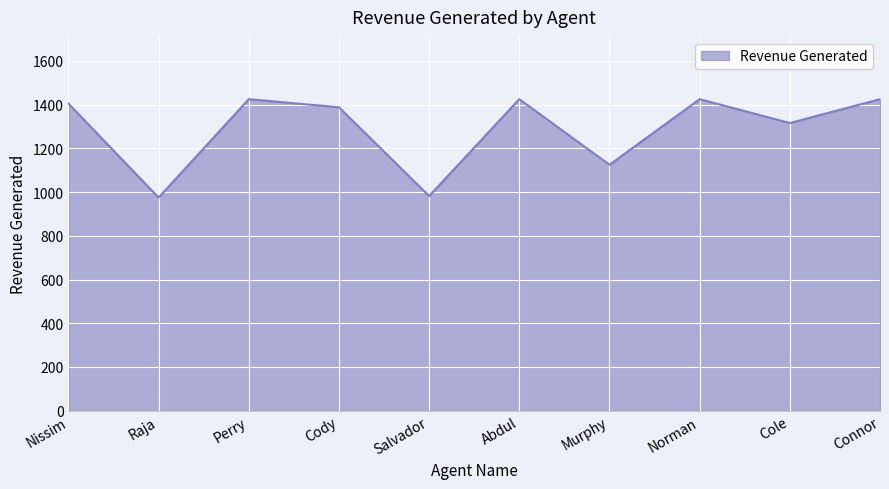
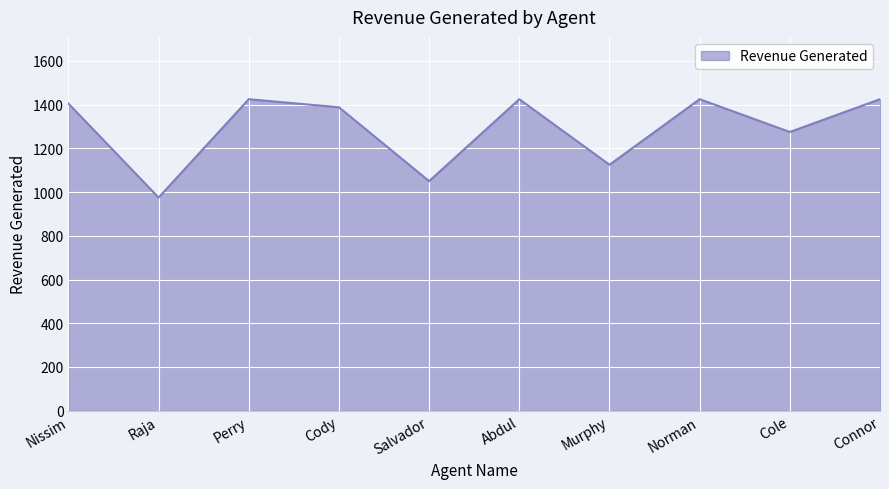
  {
    "Nissim": 1410,
    "Raja": 980,
    "Perry": 1430,
    "Cody": 1390,
-   "Salvador": 980,
+   "Salvador": 1050,
    "Abdul": 1430,
    "Murphy": 1130,
    "Norman": 1430,
-   "Cole": 1320,
+   "Cole": 1280,
    "Connor": 1430
  }
